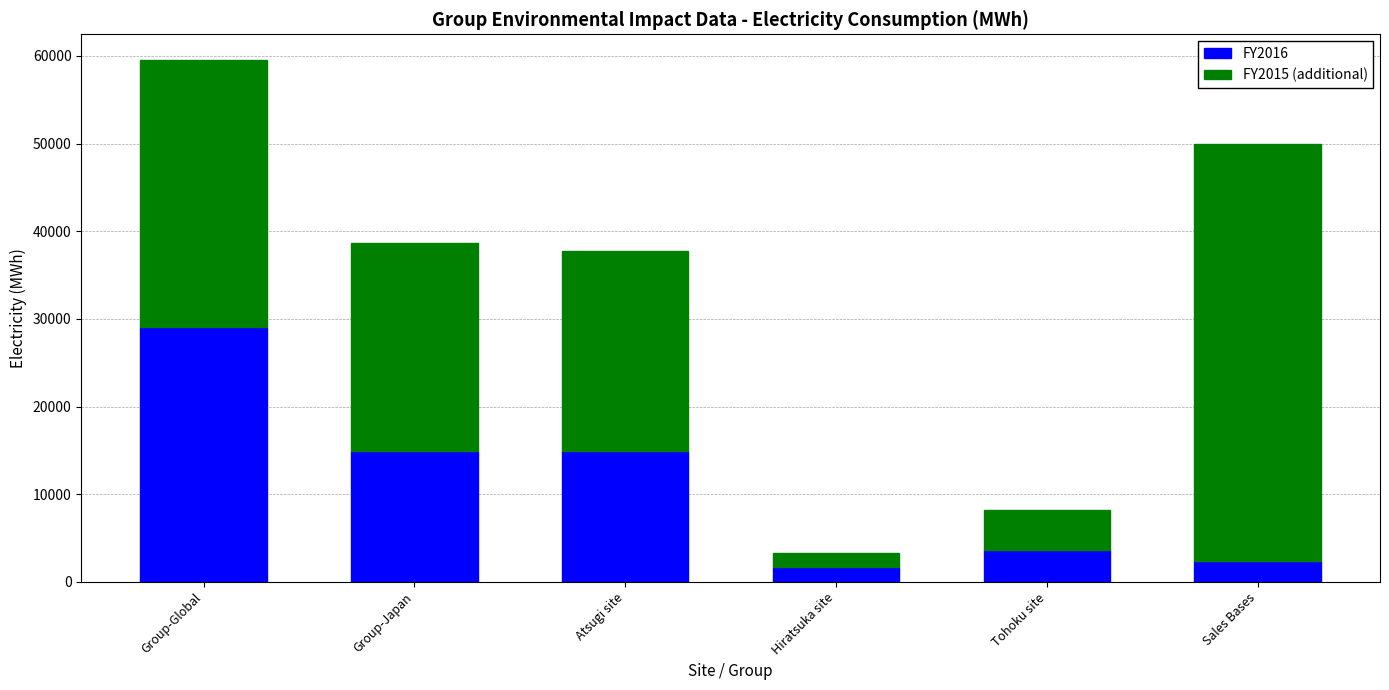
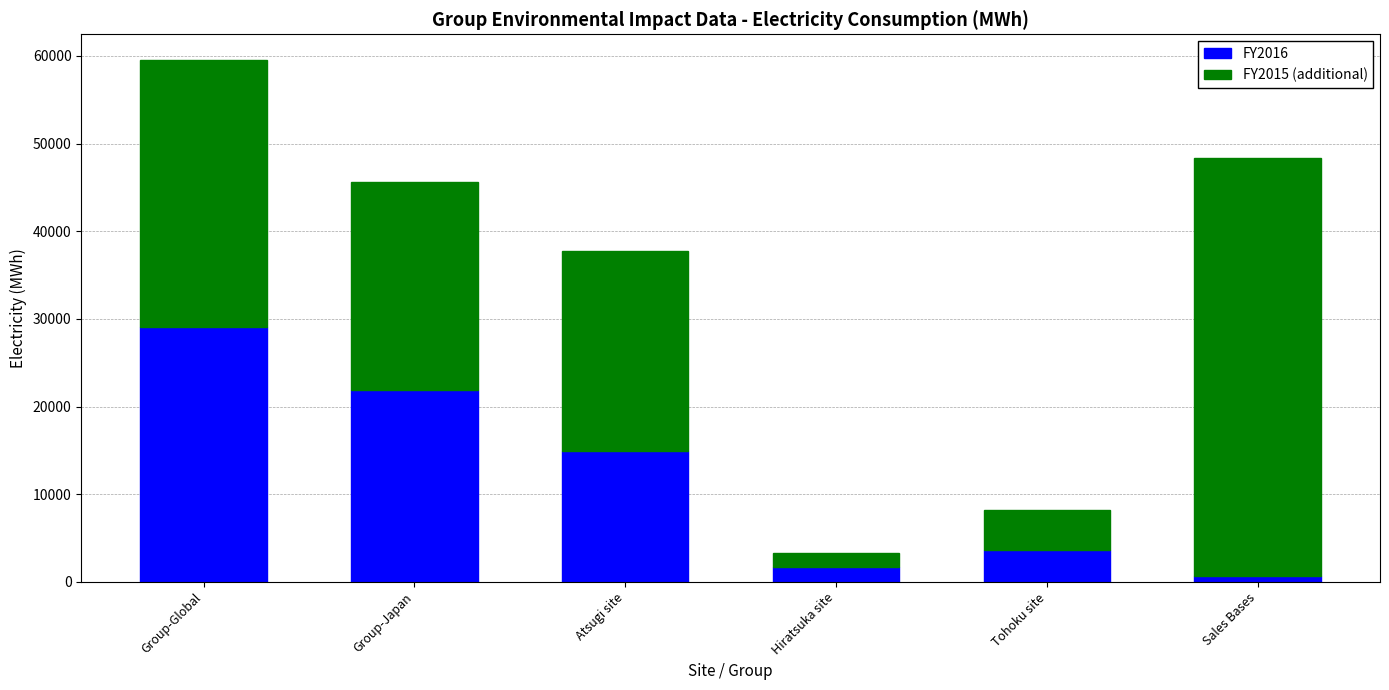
  {
    "FY2016": {
      "Group-Global": 29000,
-     "Group-Japan": 15000,
+     "Group-Japan": 22000,
      "Atsugi site": 15000,
      "Hiratsuka site": 2000,
      "Tohoku site": 4000,
-     "Sales Bases": 2000
+     "Sales Bases": 1000
    },
    "FY2015 (additional)": {
      "Group-Global": 30000,
      "Group-Japan": 24000,
      "Atsugi site": 23000,
      "Hiratsuka site": 2000,
      "Tohoku site": 5000,
      "Sales Bases": 48000
    }
  }
